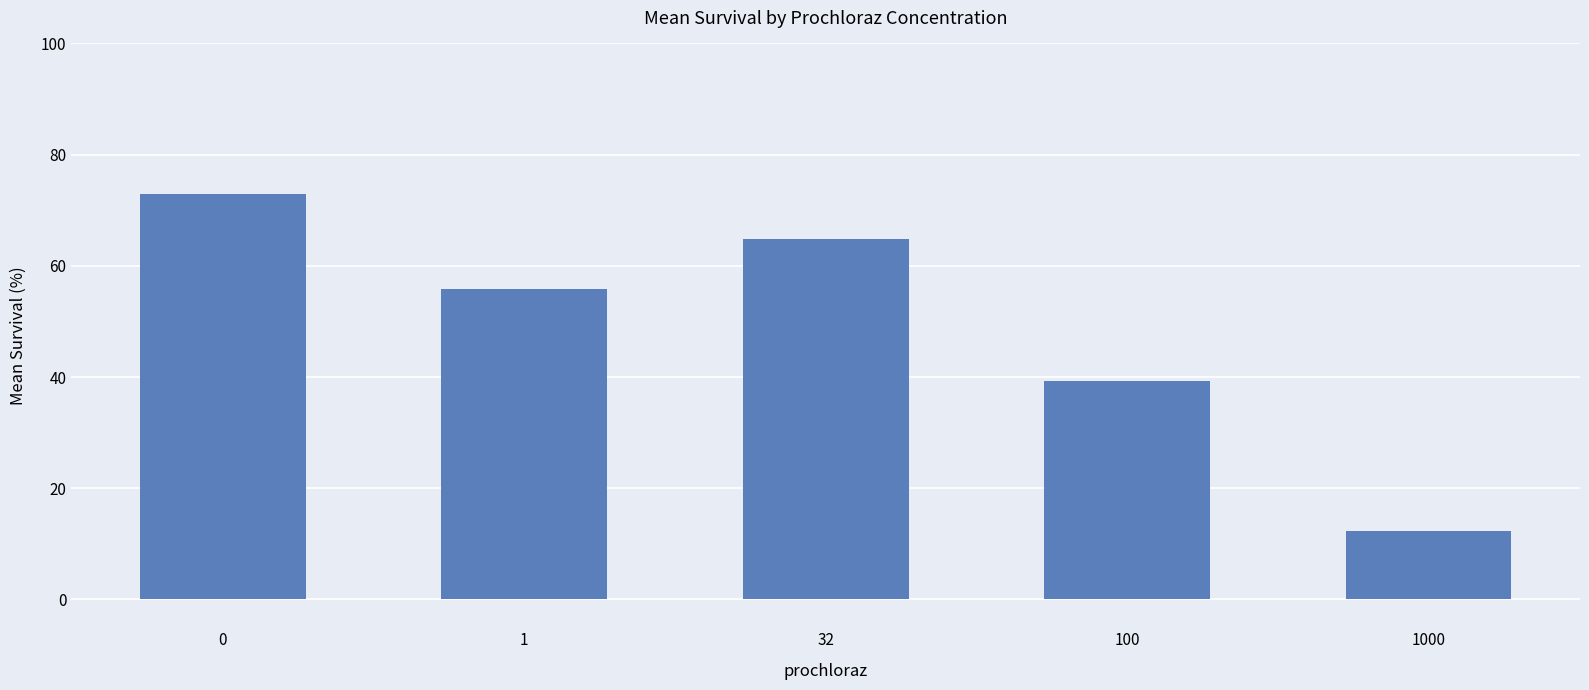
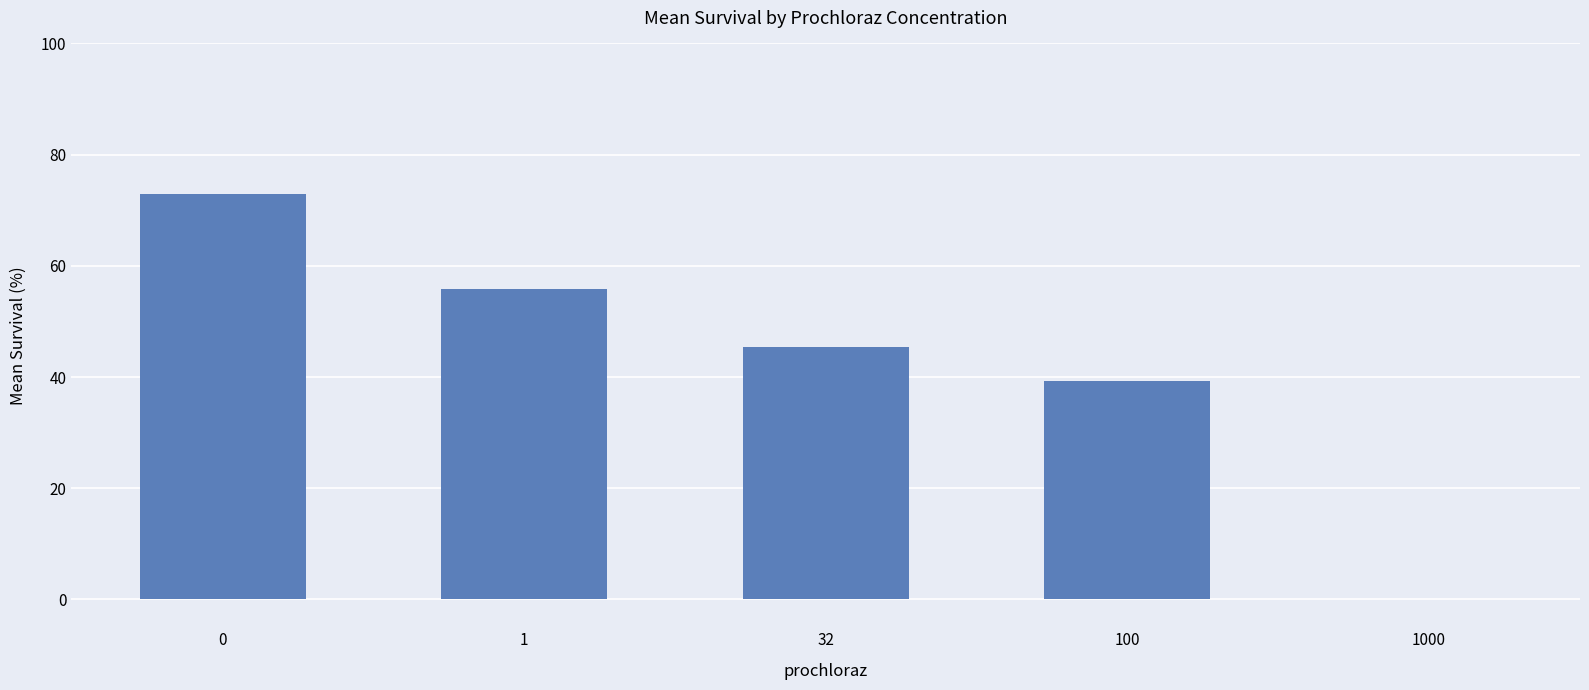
  {
    "0": 73,
    "1": 56,
-   "32": 65,
+   "32": 45,
    "100": 39,
-   "1000": 12
+   "1000": 0
  }
